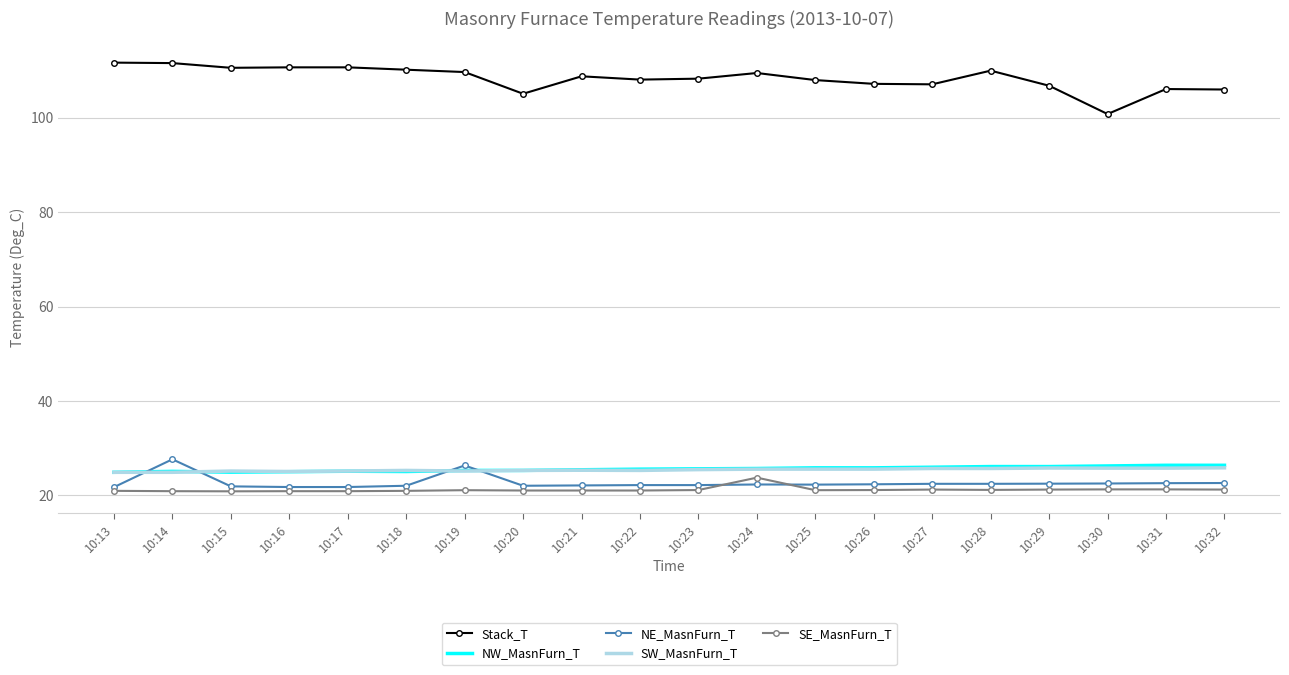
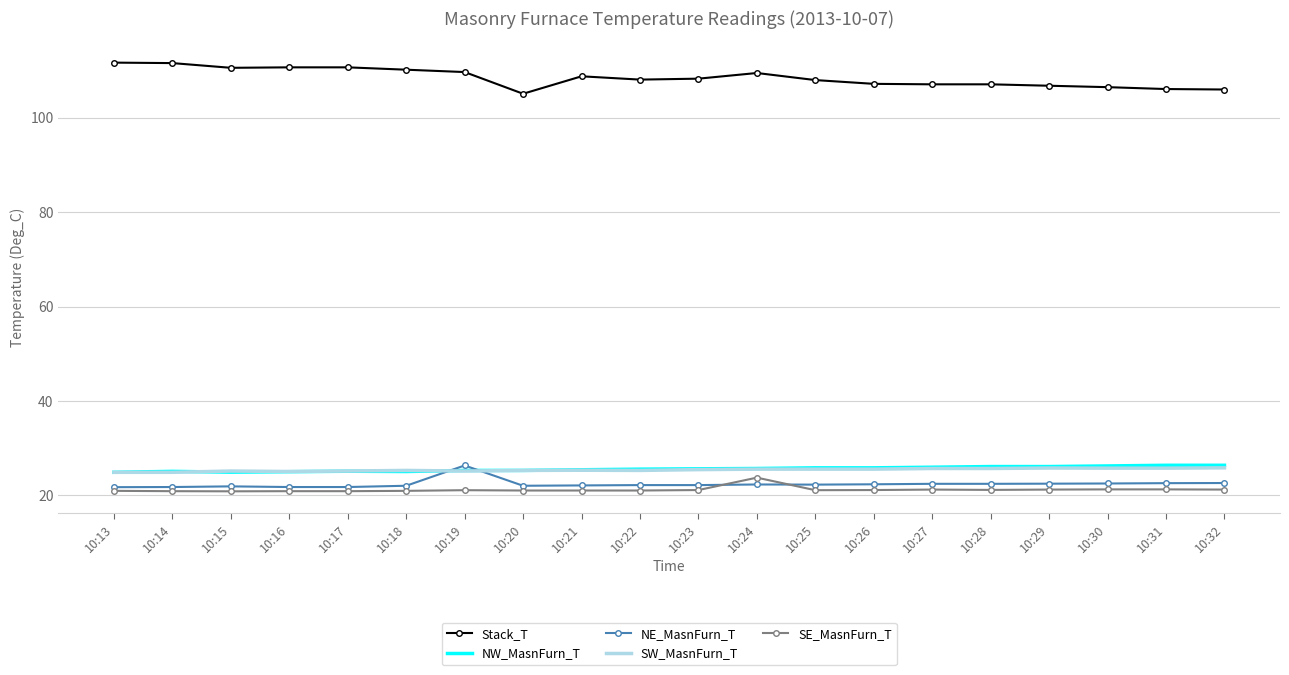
  {
    "Stack_T": {
      "10:13": 112,
      "10:14": 112,
      "10:15": 111,
      "10:16": 111,
      "10:17": 111,
      "10:18": 110,
      "10:19": 110,
      "10:20": 105,
      "10:21": 109,
      "10:22": 108,
      "10:23": 108,
      "10:24": 110,
      "10:25": 108,
      "10:26": 107,
      "10:27": 107,
-     "10:28": 110,
+     "10:28": 107,
      "10:29": 107,
-     "10:30": 101,
+     "10:30": 107,
      "10:31": 106,
      "10:32": 106
    },
    "NW_MasnFurn_T": {
      "10:31": 26,
      "10:32": 26
    },
    "NE_MasnFurn_T": {
      "10:13": 22,
-     "10:14": 28,
+     "10:14": 22,
      "10:15": 22,
      "10:16": 22,
      "10:17": 22,
      "10:18": 22,
      "10:19": 26,
      "10:20": 22,
      "10:21": 22,
      "10:22": 22,
      "10:23": 22,
      "10:24": 22,
      "10:25": 22,
      "10:26": 22,
      "10:27": 22,
      "10:28": 22,
      "10:29": 22,
      "10:30": 22,
      "10:31": 23,
      "10:32": 23
    },
    "SW_MasnFurn_T": {
      "10:31": 26,
      "10:32": 26
    },
    "SE_MasnFurn_T": {
      "10:13": 21,
      "10:14": 21,
      "10:15": 21,
      "10:16": 21,
      "10:17": 21,
      "10:18": 21,
      "10:19": 21,
      "10:20": 21,
      "10:21": 21,
      "10:22": 21,
      "10:23": 21,
      "10:24": 24,
      "10:25": 21,
      "10:26": 21,
      "10:27": 21,
      "10:28": 21,
      "10:29": 21,
      "10:30": 21,
      "10:31": 21,
      "10:32": 21
    }
  }
